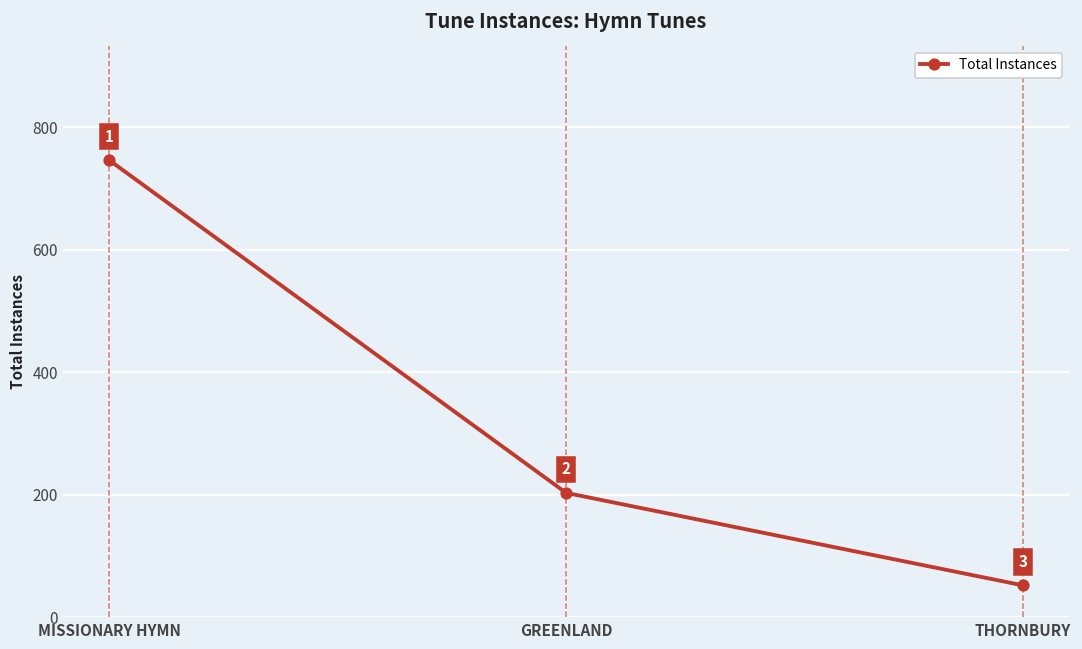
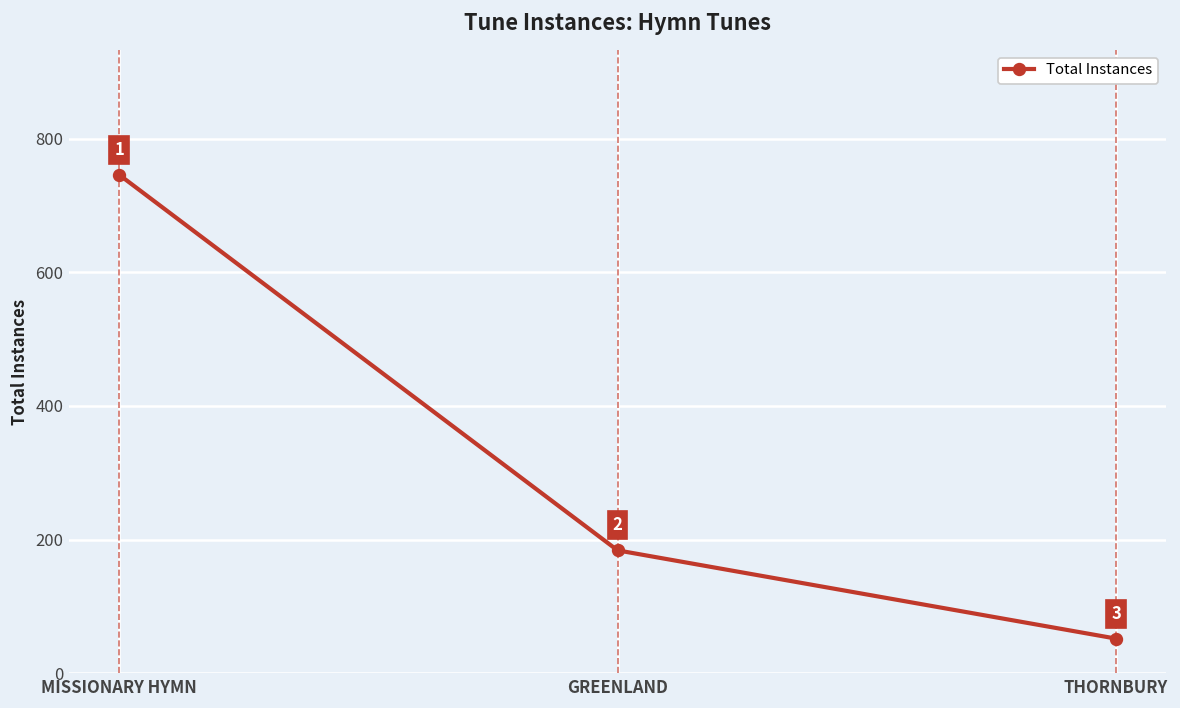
  {
-   "GREENLAND": 200
+   "GREENLAND": 180
  }
